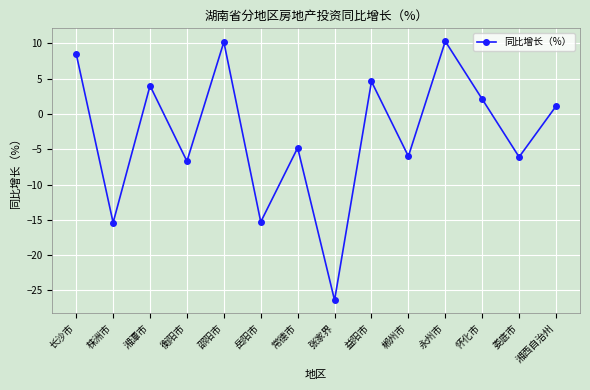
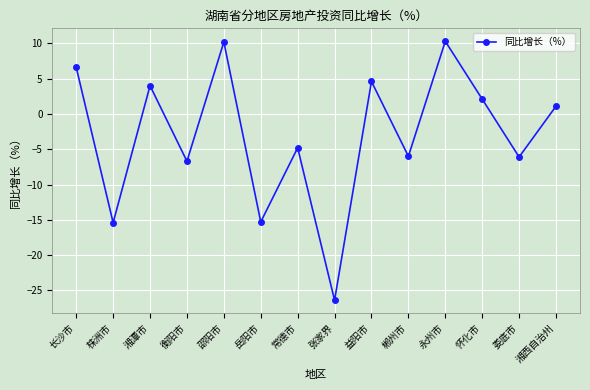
  {
-   "长沙市": 9,
+   "长沙市": 7,
    "株洲市": -15,
    "湘潭市": 4,
    "衡阳市": -7,
    "邵阳市": 10,
    "岳阳市": -15,
    "常德市": -5,
    "张家界": -26,
    "益阳市": 5,
    "郴州市": -6,
    "永州市": 10,
    "怀化市": 2,
    "娄底市": -6,
    "湘西自治州": 1
  }
